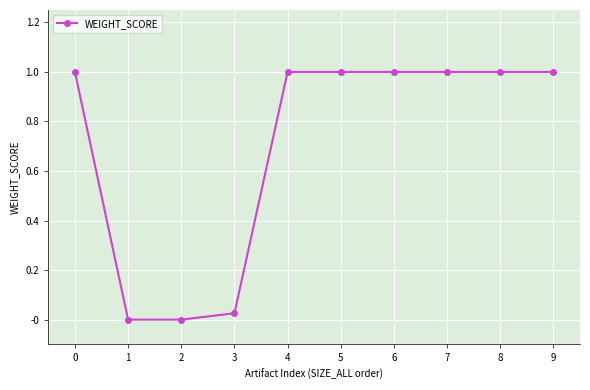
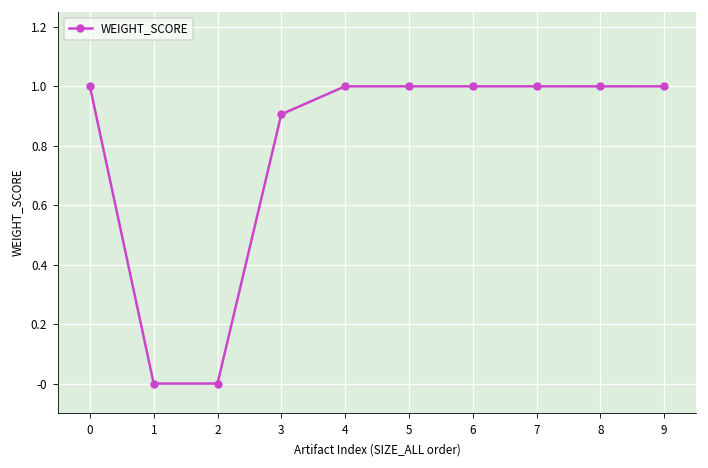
  {
    "0": 1.00,
    "1": 0.00,
    "2": 0.00,
-   "3": 0.03,
+   "3": 0.91,
    "4": 1.00,
    "5": 1.00,
    "6": 1.00,
    "7": 1.00,
    "8": 1.00,
    "9": 1.00
  }
